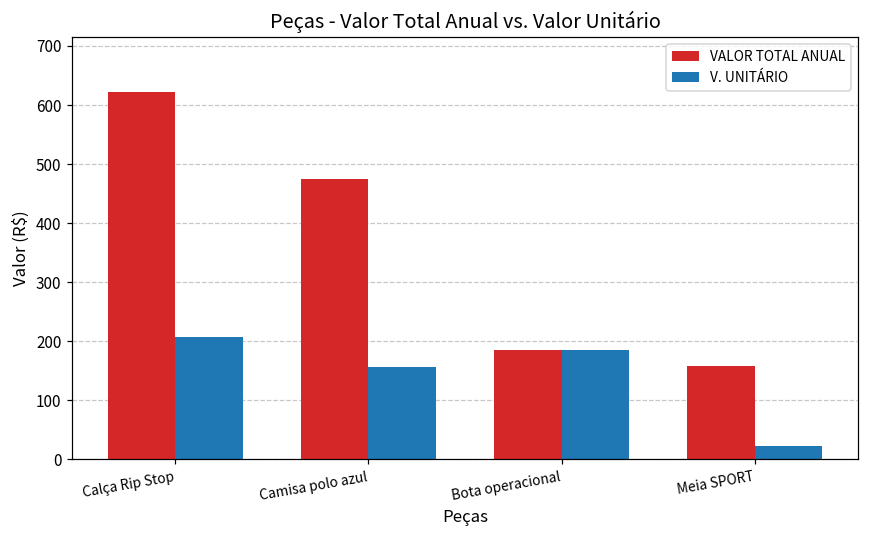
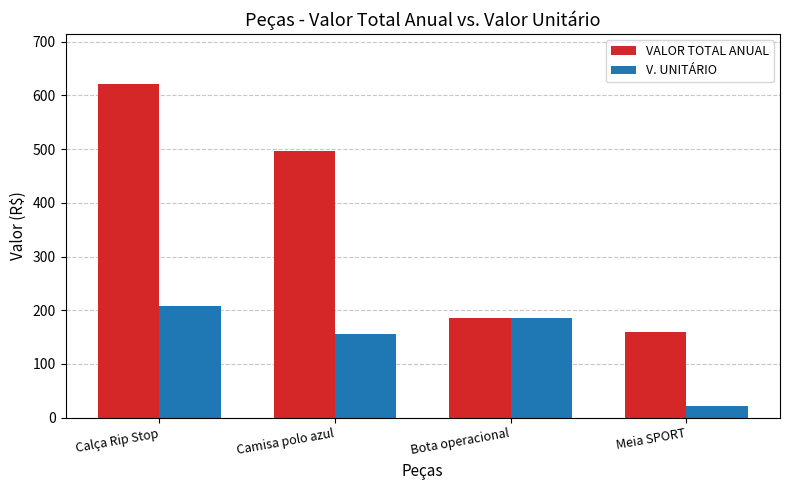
  {
    "VALOR TOTAL ANUAL": {
      "Calça Rip Stop": 620,
-     "Camisa polo azul": 480,
+     "Camisa polo azul": 500,
      "Bota operacional": 190,
      "Meia SPORT": 160
    },
    "V. UNITÁRIO": {
      "Calça Rip Stop": 210,
      "Camisa polo azul": 160,
      "Bota operacional": 190,
      "Meia SPORT": 20
    }
  }
